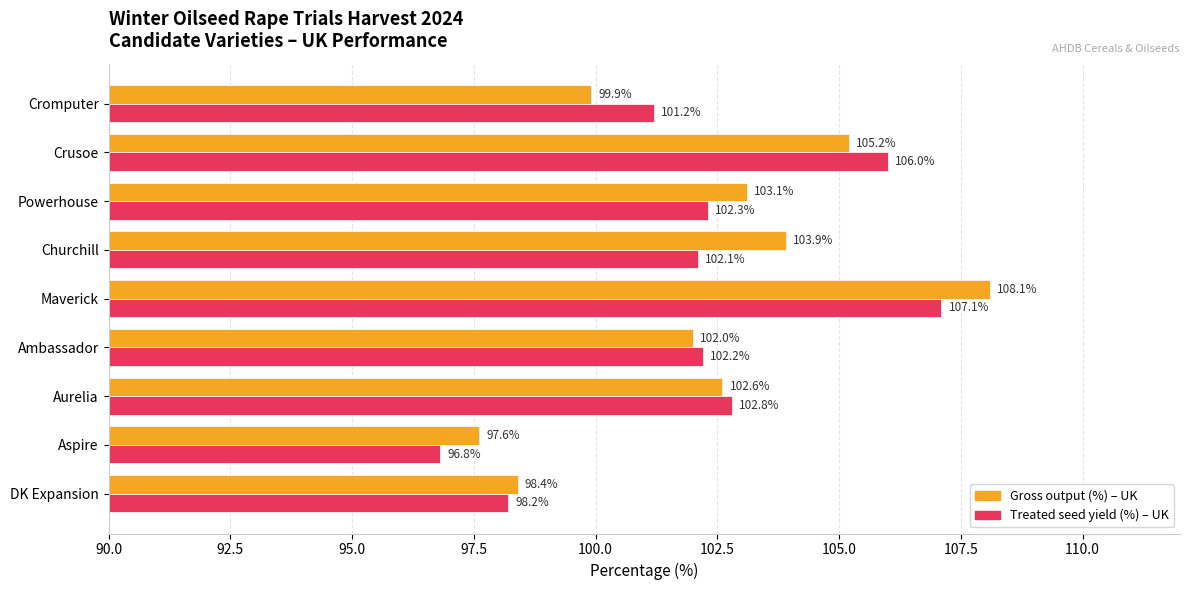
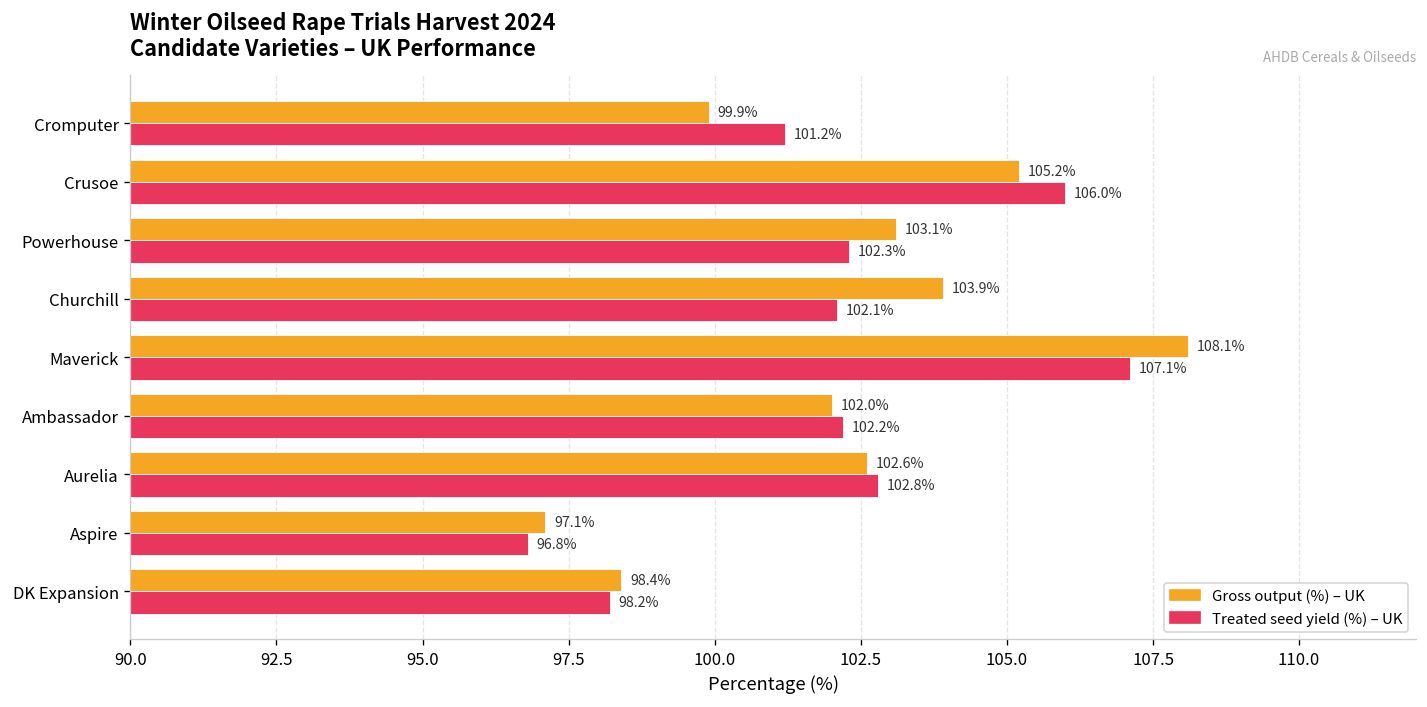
  {
    "Gross output (%) – UK": {
      "Cromputer": "99.9%",
      "Crusoe": "105.2%",
      "Powerhouse": "103.1%",
      "Churchill": "103.9%",
      "Maverick": "108.1%",
      "Ambassador": "102.0%",
      "Aurelia": "102.6%",
-     "Aspire": "97.6%",
+     "Aspire": "97.1%",
      "DK Expansion": "98.4%"
    },
    "Treated seed yield (%) – UK": {
      "Cromputer": "101.2%",
      "Crusoe": "106.0%",
      "Powerhouse": "102.3%",
      "Churchill": "102.1%",
      "Maverick": "107.1%",
      "Ambassador": "102.2%",
      "Aurelia": "102.8%",
      "Aspire": "96.8%",
      "DK Expansion": "98.2%"
    }
  }
